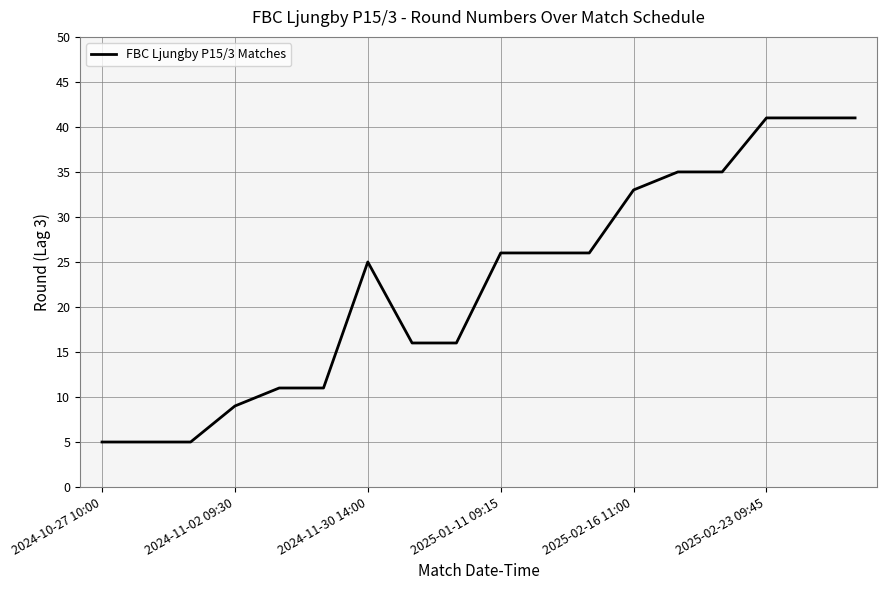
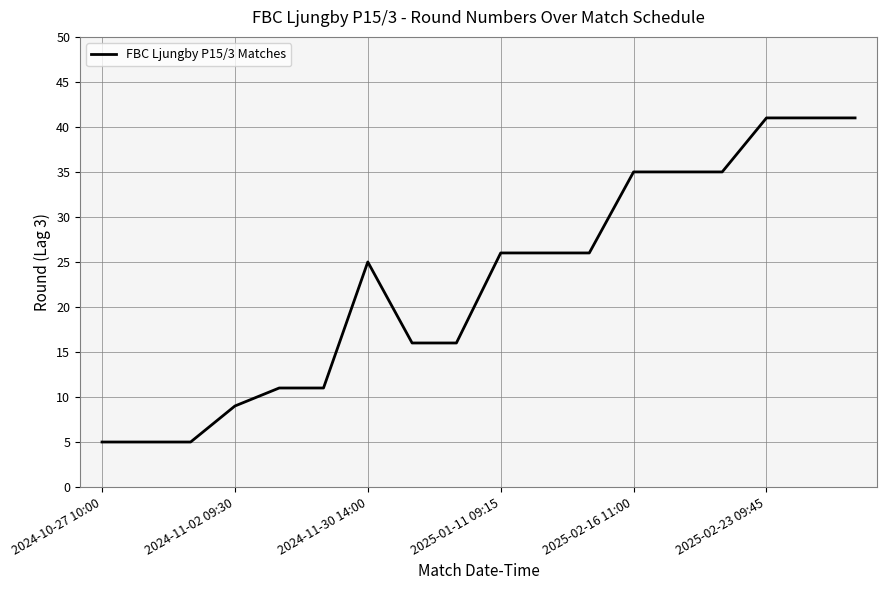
  {
    "2024-10-27 10:00": 5,
    "2024-11-02 09:30": 9,
    "2024-11-30 14:00": 25,
    "2025-01-11 09:15": 26,
-   "2025-02-16 11:00": 33,
+   "2025-02-16 11:00": 35,
    "2025-02-23 09:45": 41
  }
